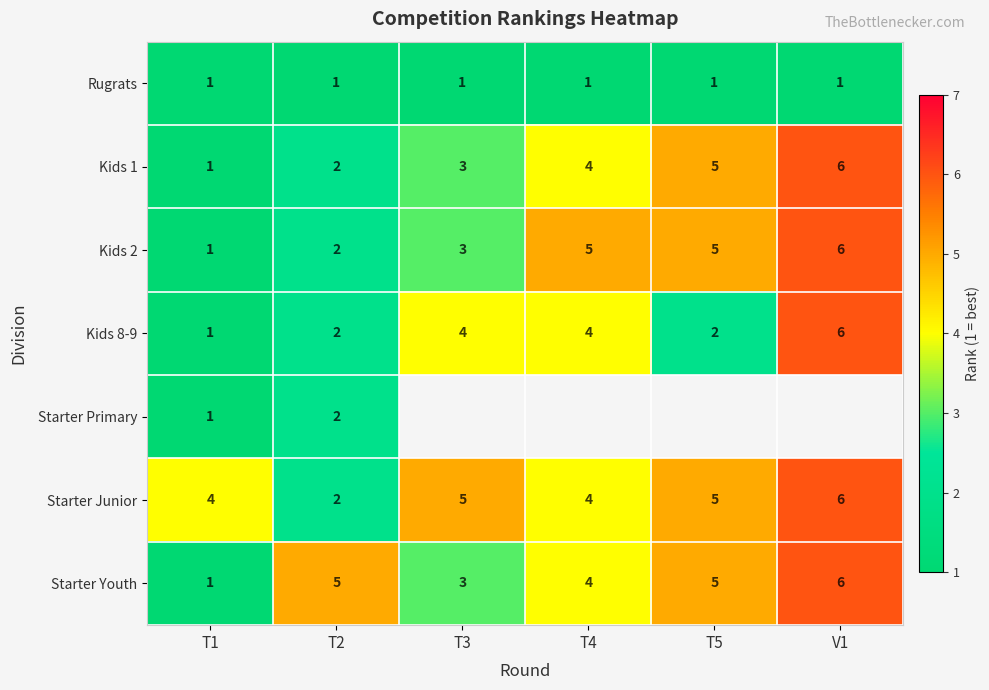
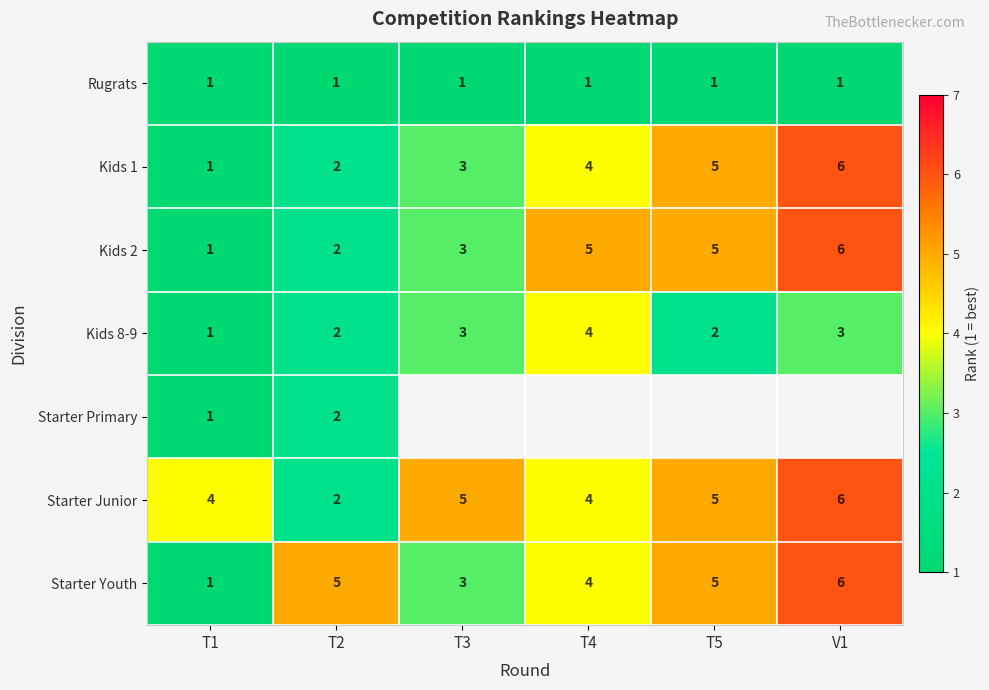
  {
    "Rugrats": {
      "T1": 1,
      "T2": 1,
      "T3": 1,
      "T4": 1,
      "T5": 1,
      "V1": 1
    },
    "Kids 1": {
      "T1": 1,
      "T2": 2,
      "T3": 3,
      "T4": 4,
      "T5": 5,
      "V1": 6
    },
    "Kids 2": {
      "T1": 1,
      "T2": 2,
      "T3": 3,
      "T4": 5,
      "T5": 5,
      "V1": 6
    },
    "Kids 8-9": {
      "T1": 1,
      "T2": 2,
-     "T3": 4,
+     "T3": 3,
      "T4": 4,
      "T5": 2,
-     "V1": 6
+     "V1": 3
    },
    "Starter Primary": {
      "T1": 1,
      "T2": 2
    },
    "Starter Junior": {
      "T1": 4,
      "T2": 2,
      "T3": 5,
      "T4": 4,
      "T5": 5,
      "V1": 6
    },
    "Starter Youth": {
      "T1": 1,
      "T2": 5,
      "T3": 3,
      "T4": 4,
      "T5": 5,
      "V1": 6
    }
  }
